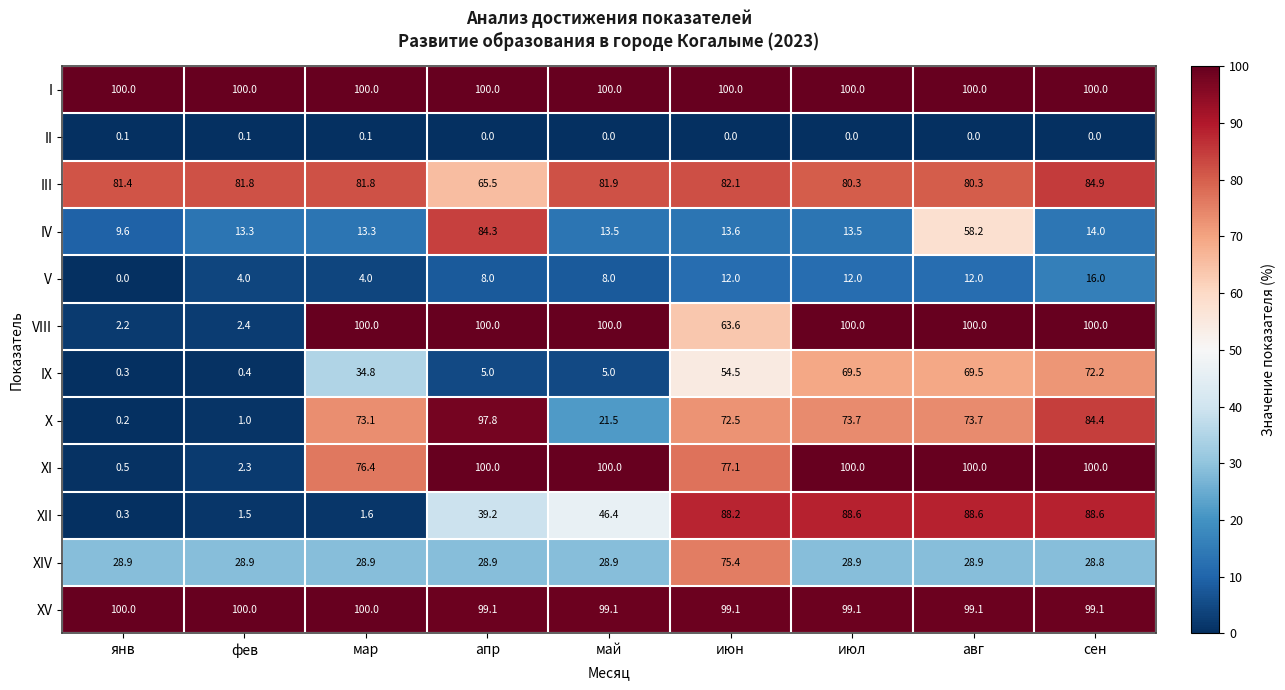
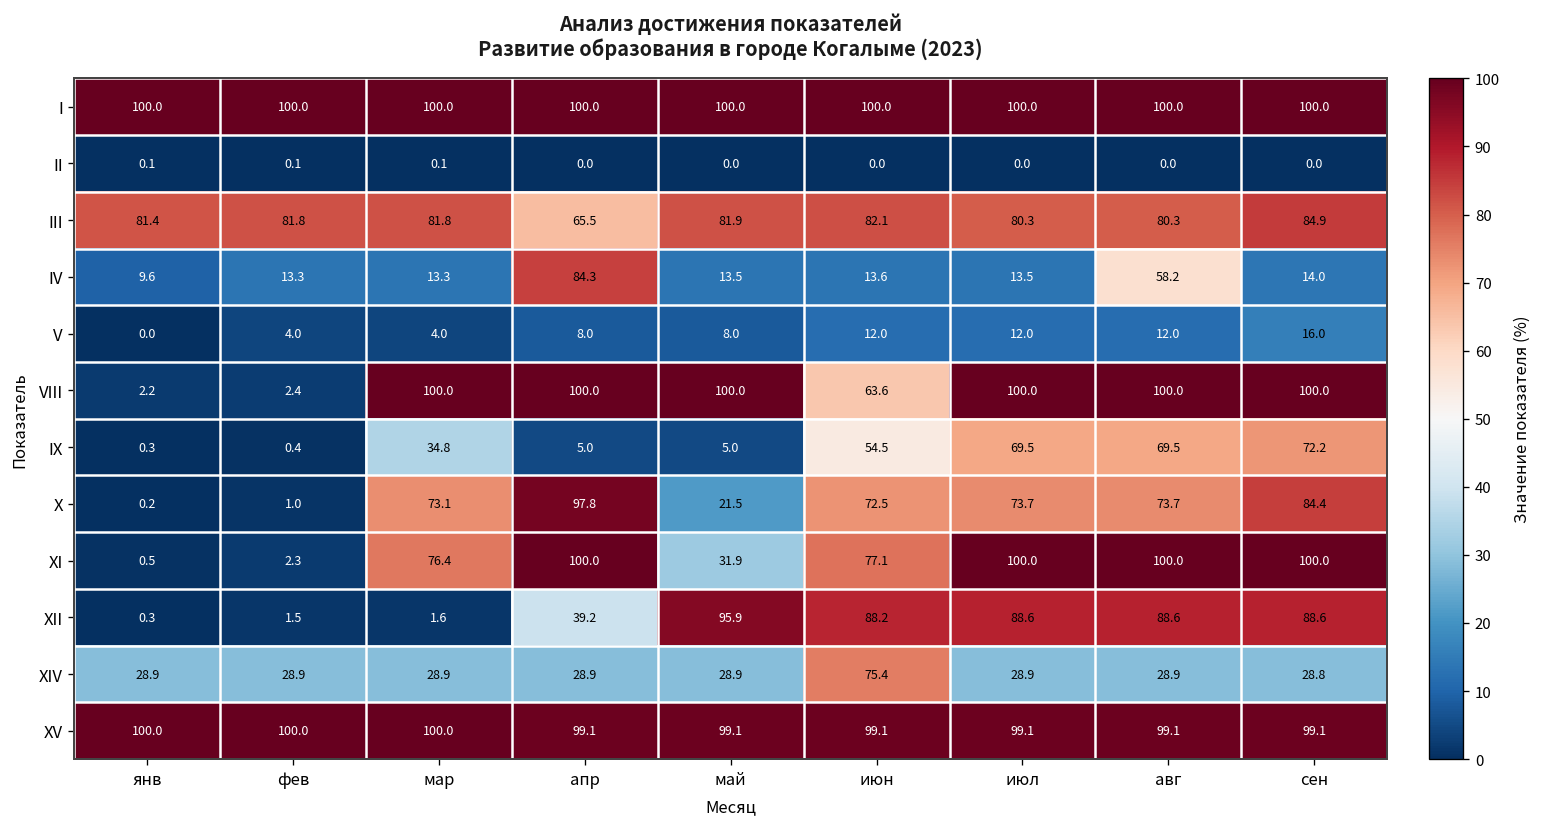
  {
    "I": {
      "янв": 100.0,
      "фев": 100.0,
      "мар": 100.0,
      "апр": 100.0,
      "май": 100.0,
      "июн": 100.0,
      "июл": 100.0,
      "авг": 100.0,
      "сен": 100.0
    },
    "II": {
      "янв": 0.1,
      "фев": 0.1,
      "мар": 0.1,
      "апр": 0.0,
      "май": 0.0,
      "июн": 0.0,
      "июл": 0.0,
      "авг": 0.0,
      "сен": 0.0
    },
    "III": {
      "янв": 81.4,
      "фев": 81.8,
      "мар": 81.8,
      "апр": 65.5,
      "май": 81.9,
      "июн": 82.1,
      "июл": 80.3,
      "авг": 80.3,
      "сен": 84.9
    },
    "IV": {
      "янв": 9.6,
      "фев": 13.3,
      "мар": 13.3,
      "апр": 84.3,
      "май": 13.5,
      "июн": 13.6,
      "июл": 13.5,
      "авг": 58.2,
      "сен": 14.0
    },
    "V": {
      "янв": 0.0,
      "фев": 4.0,
      "мар": 4.0,
      "апр": 8.0,
      "май": 8.0,
      "июн": 12.0,
      "июл": 12.0,
      "авг": 12.0,
      "сен": 16.0
    },
    "VIII": {
      "янв": 2.2,
      "фев": 2.4,
      "мар": 100.0,
      "апр": 100.0,
      "май": 100.0,
      "июн": 63.6,
      "июл": 100.0,
      "авг": 100.0,
      "сен": 100.0
    },
    "IX": {
      "янв": 0.3,
      "фев": 0.4,
      "мар": 34.8,
      "апр": 5.0,
      "май": 5.0,
      "июн": 54.5,
      "июл": 69.5,
      "авг": 69.5,
      "сен": 72.2
    },
    "X": {
      "янв": 0.2,
      "фев": 1.0,
      "мар": 73.1,
      "апр": 97.8,
      "май": 21.5,
      "июн": 72.5,
      "июл": 73.7,
      "авг": 73.7,
      "сен": 84.4
    },
    "XI": {
      "янв": 0.5,
      "фев": 2.3,
      "мар": 76.4,
      "апр": 100.0,
-     "май": 100.0,
+     "май": 31.9,
      "июн": 77.1,
      "июл": 100.0,
      "авг": 100.0,
      "сен": 100.0
    },
    "XII": {
      "янв": 0.3,
      "фев": 1.5,
      "мар": 1.6,
      "апр": 39.2,
-     "май": 46.4,
+     "май": 95.9,
      "июн": 88.2,
      "июл": 88.6,
      "авг": 88.6,
      "сен": 88.6
    },
    "XIV": {
      "янв": 28.9,
      "фев": 28.9,
      "мар": 28.9,
      "апр": 28.9,
      "май": 28.9,
      "июн": 75.4,
      "июл": 28.9,
      "авг": 28.9,
      "сен": 28.8
    },
    "XV": {
      "янв": 100.0,
      "фев": 100.0,
      "мар": 100.0,
      "апр": 99.1,
      "май": 99.1,
      "июн": 99.1,
      "июл": 99.1,
      "авг": 99.1,
      "сен": 99.1
    }
  }
